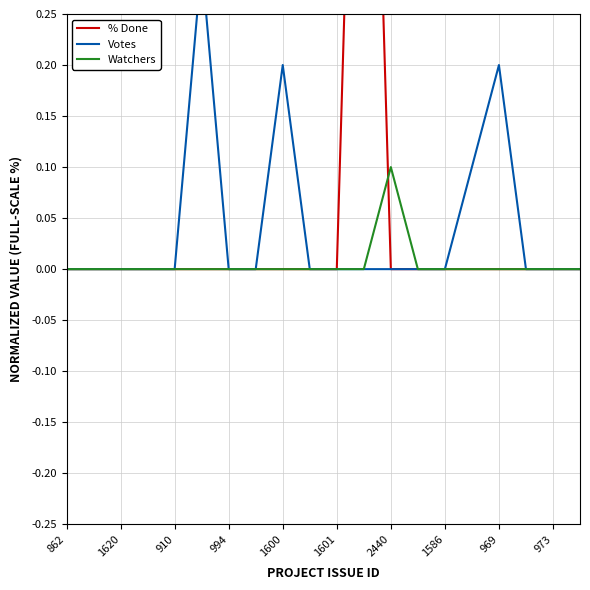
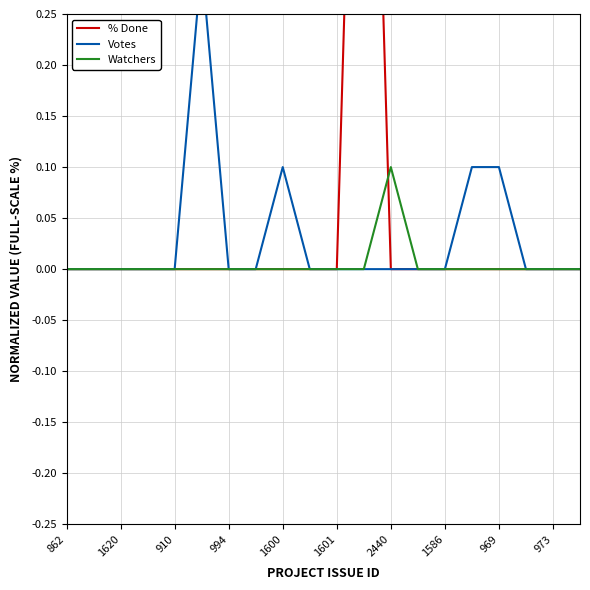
  {
    "Votes": {
-     "1600": 0.200,
-     "969": 0.200
+     "1600": 0.100,
+     "969": 0.100
    },
    "Watchers": {
      "2440": 0.100
    }
  }
